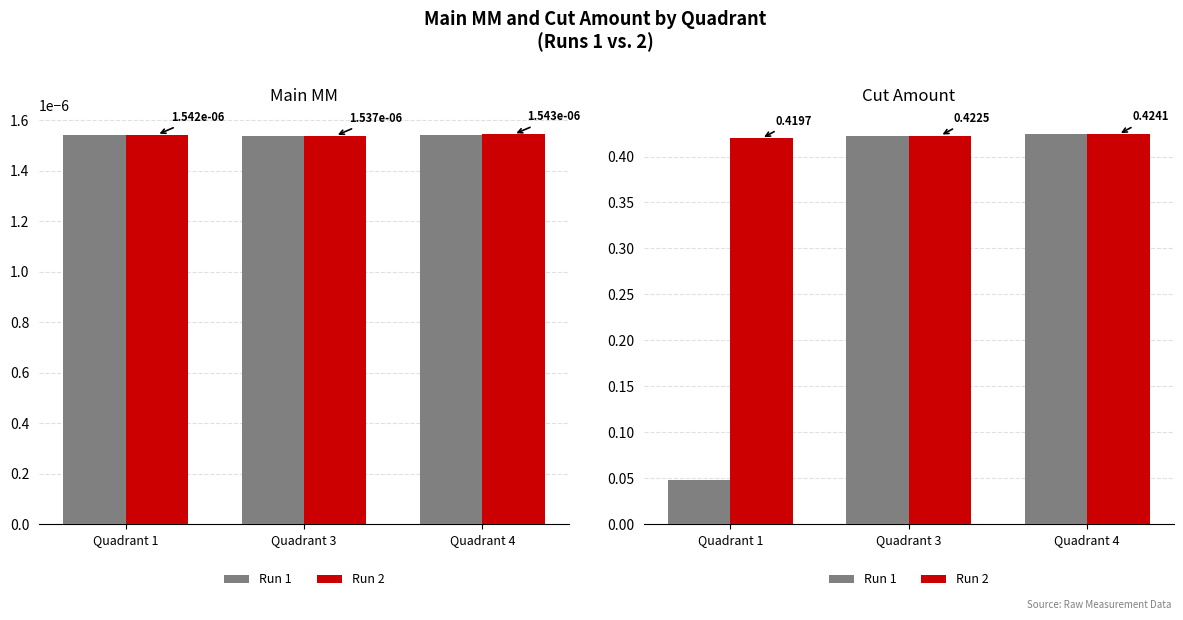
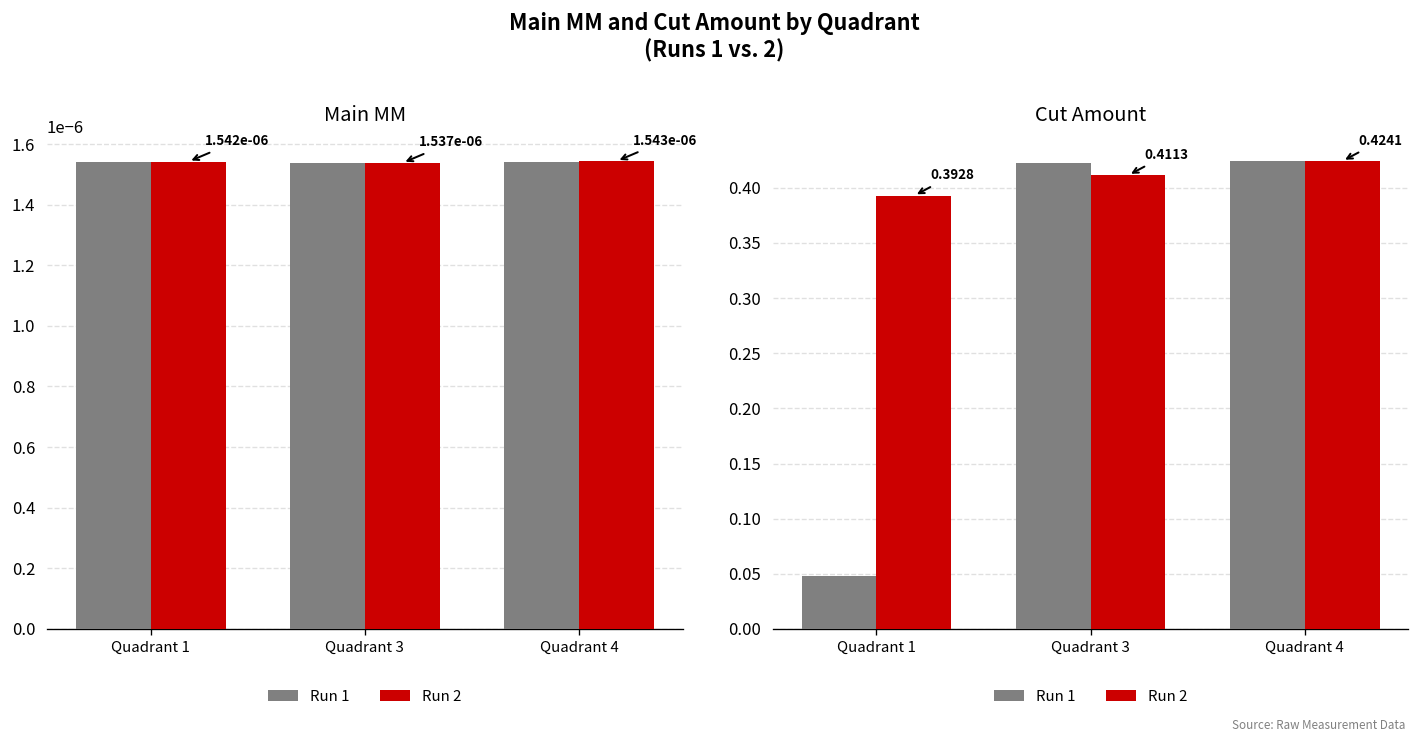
  {
    "Main MM": {
      "Run 1": {
        "Quadrant 1": "0.00000154",
        "Quadrant 3": "0.00000154",
        "Quadrant 4": "0.00000154"
      },
      "Run 2": {
        "Quadrant 1": "1.542e-06",
        "Quadrant 3": "1.537e-06",
        "Quadrant 4": "1.543e-06"
      }
    },
    "Cut Amount": {
      "Run 1": {
        "Quadrant 1": "0.05",
        "Quadrant 3": "0.42",
        "Quadrant 4": "0.42"
      },
      "Run 2": {
-       "Quadrant 1": "0.4197",
-       "Quadrant 3": "0.4225",
+       "Quadrant 1": "0.3928",
+       "Quadrant 3": "0.4113",
        "Quadrant 4": "0.4241"
      }
    }
  }
